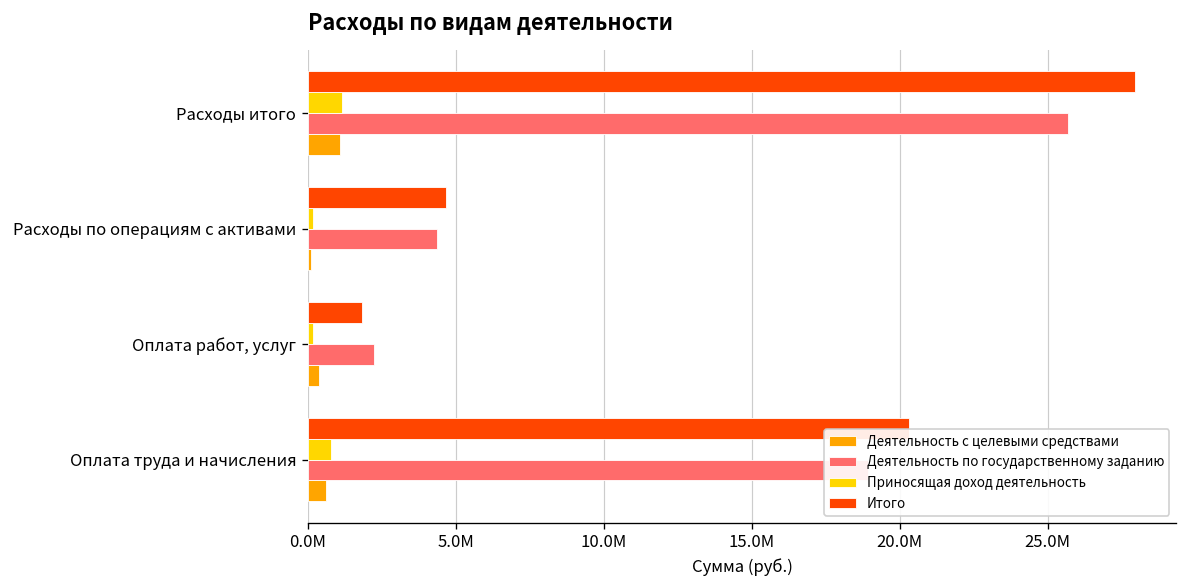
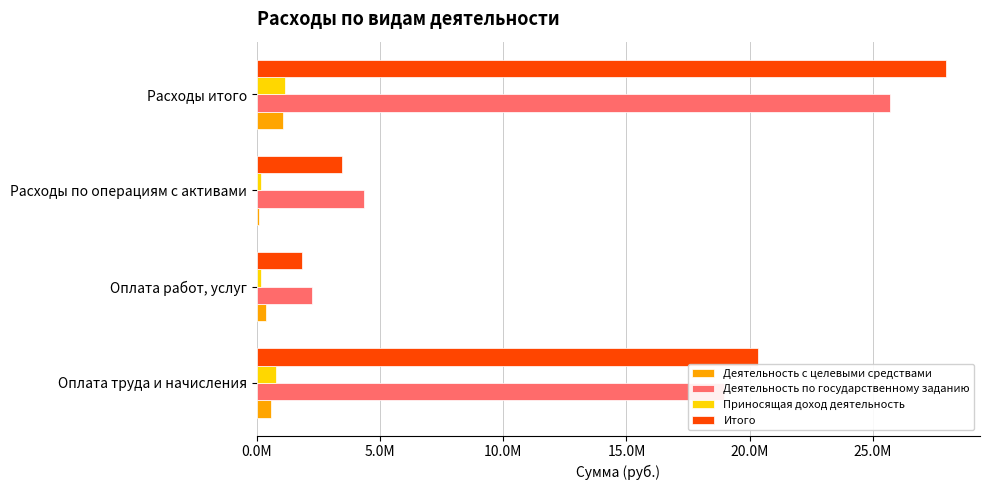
  {
    "Деятельность по государственному заданию": {
      "Расходы итого": 25700000,
      "Расходы по операциям с активами": 4400000,
      "Оплата работ, услуг": 2200000
    },
    "Итого": {
      "Расходы итого": 27900000,
-     "Расходы по операциям с активами": 4700000,
+     "Расходы по операциям с активами": 3500000,
      "Оплата работ, услуг": 1800000,
      "Оплата труда и начисления": 20300000
    }
  }
